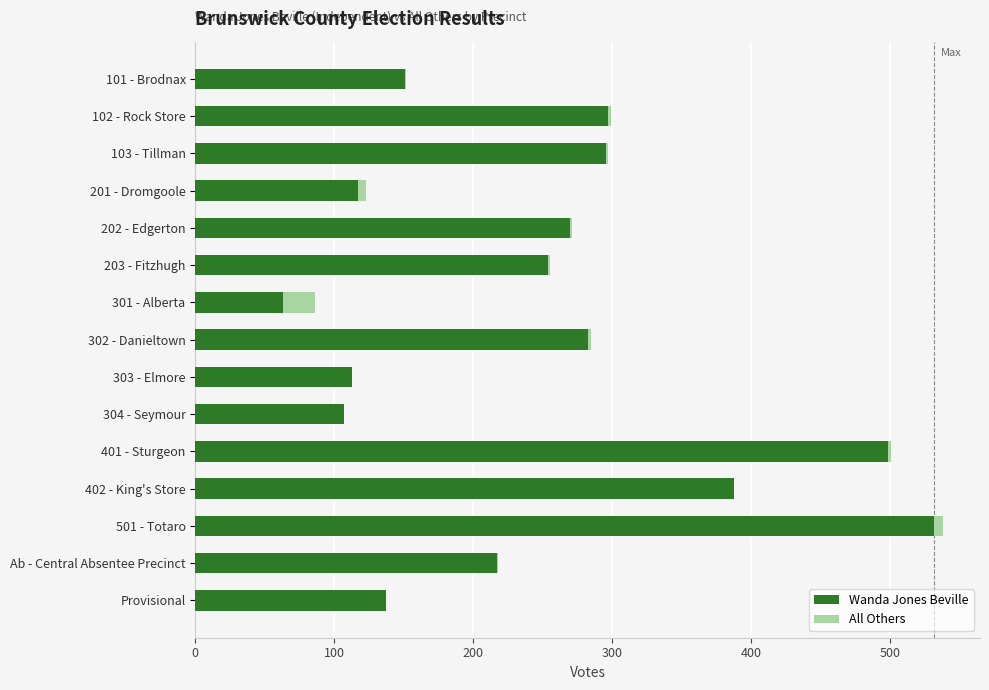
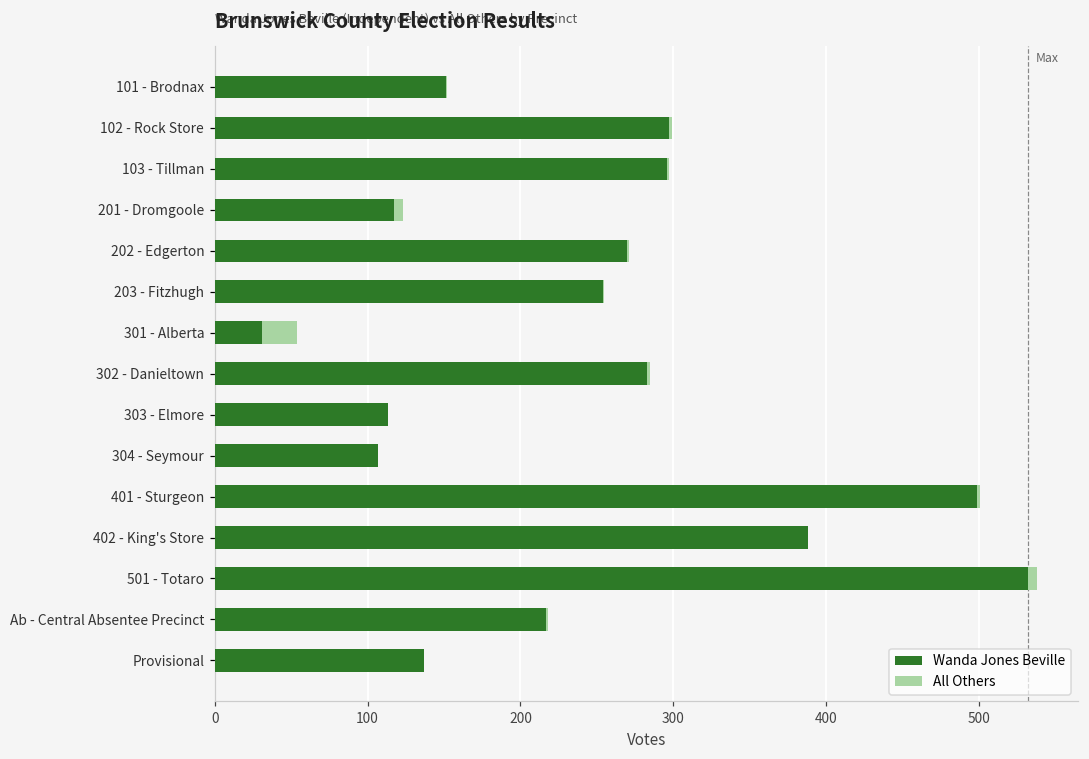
  {
    "Wanda Jones Beville": {
      "101 - Brodnax": 151,
      "102 - Rock Store": 297,
      "103 - Tillman": 296,
      "201 - Dromgoole": 117,
      "202 - Edgerton": 270,
      "203 - Fitzhugh": 254,
-     "301 - Alberta": 63,
+     "301 - Alberta": 31,
      "302 - Danieltown": 283,
      "303 - Elmore": 113,
      "304 - Seymour": 107,
      "401 - Sturgeon": 499,
      "402 - King's Store": 388,
      "501 - Totaro": 532,
      "Ab - Central Absentee Precinct": 217,
      "Provisional": 137
    },
    "All Others": {
      "102 - Rock Store": 2,
      "201 - Dromgoole": 6,
      "301 - Alberta": 23,
      "302 - Danieltown": 2,
      "303 - Elmore": 0,
      "304 - Seymour": 0,
      "401 - Sturgeon": 2,
      "402 - King's Store": 0,
      "501 - Totaro": 6,
      "Provisional": 0
    }
  }
